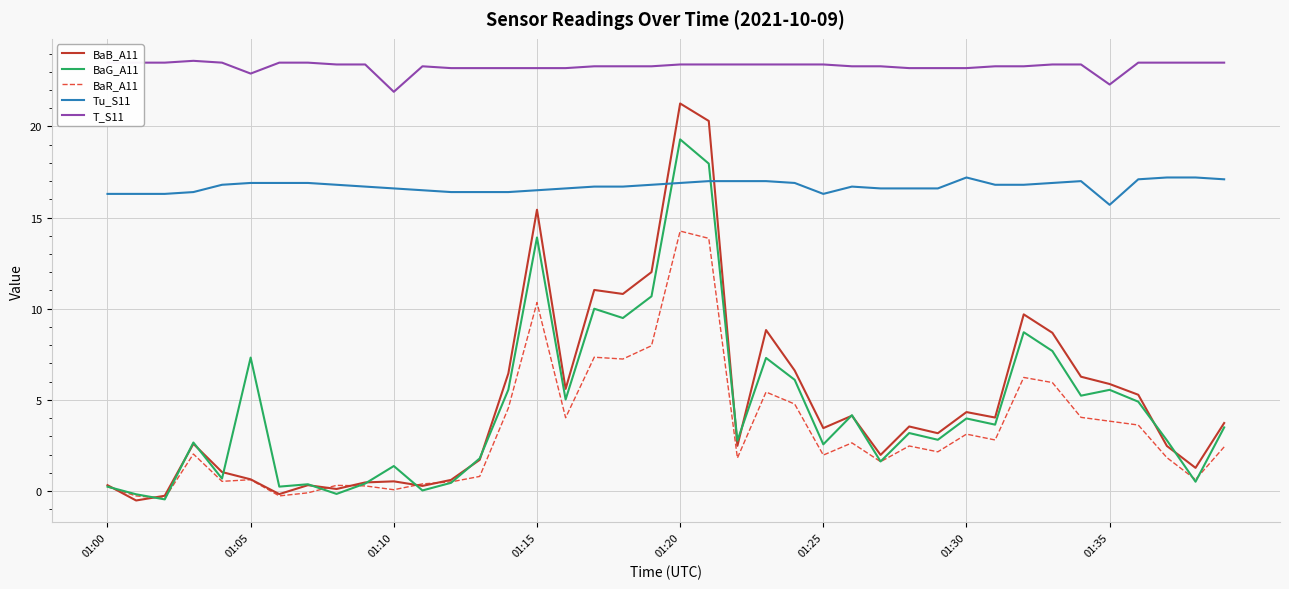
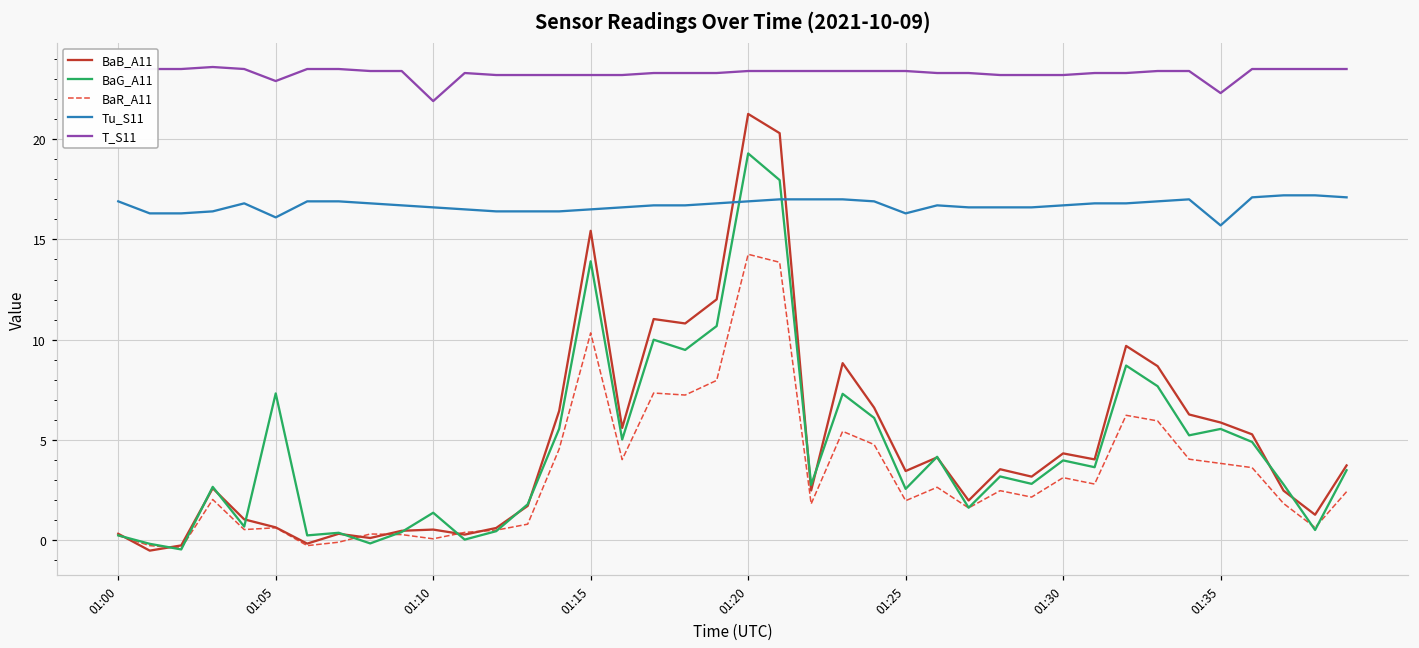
  {
    "BaG_A11": {
      "01:05": 7.3,
      "01:10": 1.4,
      "01:15": 13.9,
      "01:20": 19.3,
      "01:25": 2.6,
      "01:30": 4.0,
      "01:35": 5.6
    },
    "Tu_S11": {
-     "01:00": 16.3,
-     "01:05": 16.9,
+     "01:00": 16.9,
+     "01:05": 16.1,
      "01:10": 16.6,
      "01:15": 16.5,
      "01:20": 16.9,
      "01:25": 16.3,
-     "01:30": 17.2,
+     "01:30": 16.7,
      "01:35": 15.7
    },
    "T_S11": {
      "01:05": 22.9,
      "01:10": 21.9,
      "01:15": 23.2,
      "01:20": 23.4,
      "01:25": 23.4,
      "01:30": 23.2,
      "01:35": 22.3
    }
  }
